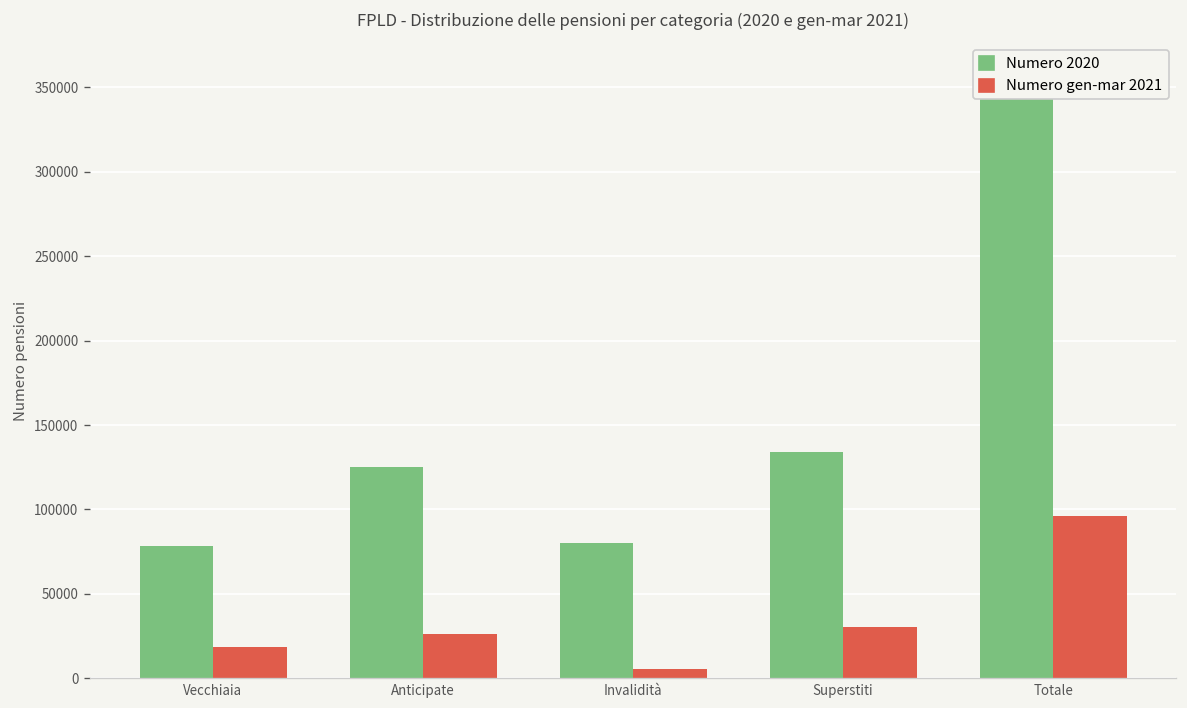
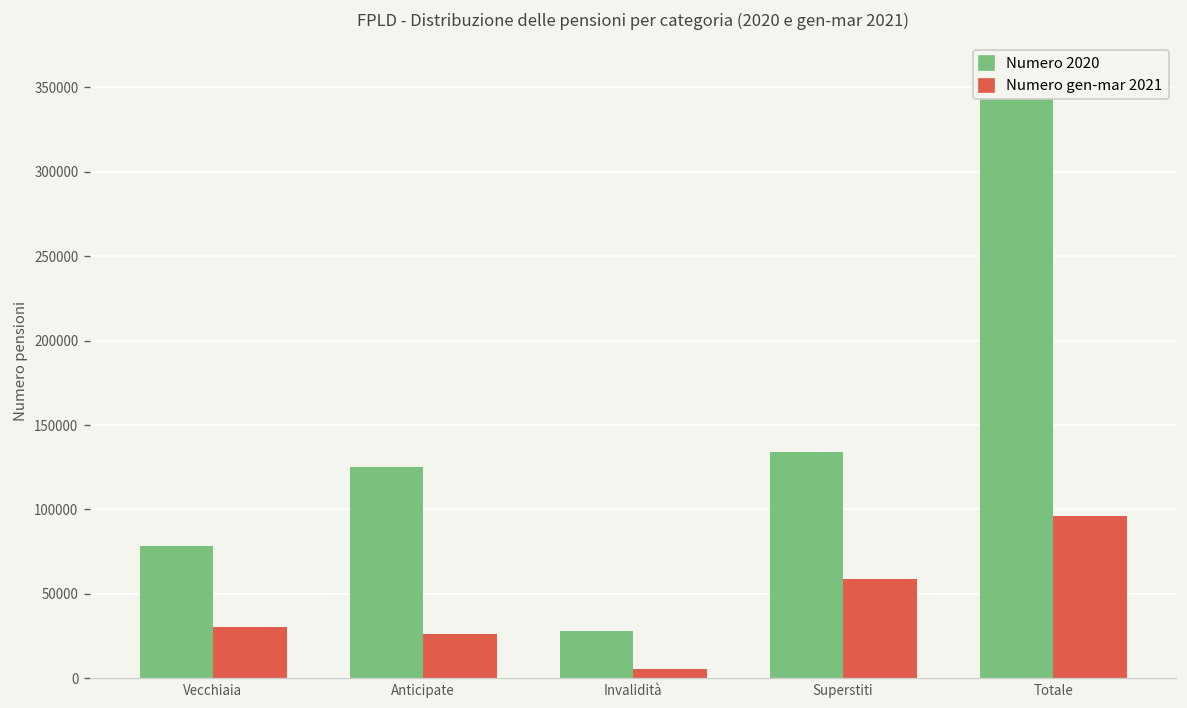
  {
    "Numero 2020": {
      "Vecchiaia": 78000,
      "Anticipate": 125000,
-     "Invalidità": 80000,
+     "Invalidità": 28000,
      "Superstiti": 134000
    },
    "Numero gen-mar 2021": {
-     "Vecchiaia": 19000,
+     "Vecchiaia": 30000,
      "Anticipate": 26000,
      "Invalidità": 5000,
-     "Superstiti": 31000,
+     "Superstiti": 59000,
      "Totale": 96000
    }
  }
